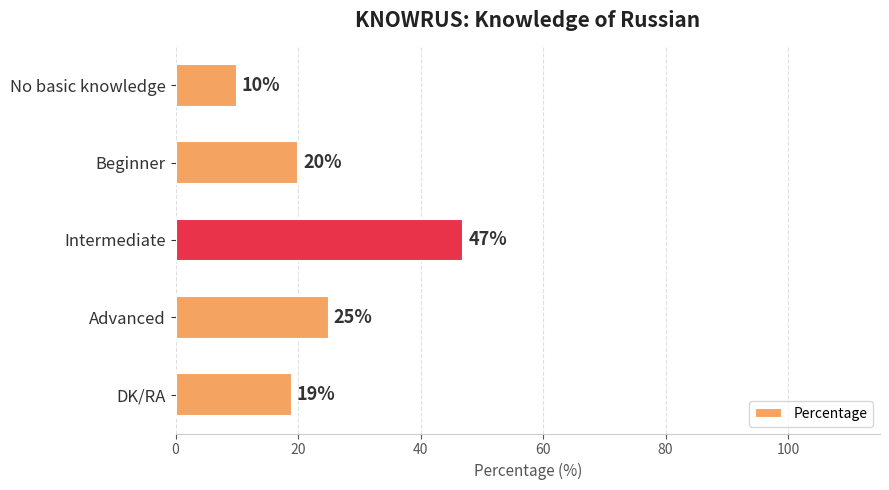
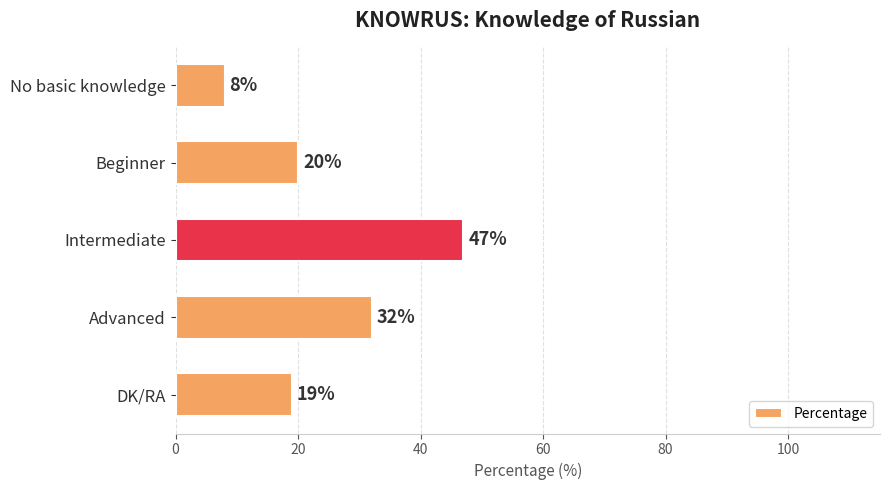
  {
-   "No basic knowledge": "10%",
+   "No basic knowledge": "8%",
    "Beginner": "20%",
    "Intermediate": "47%",
-   "Advanced": "25%",
+   "Advanced": "32%",
    "DK/RA": "19%"
  }
